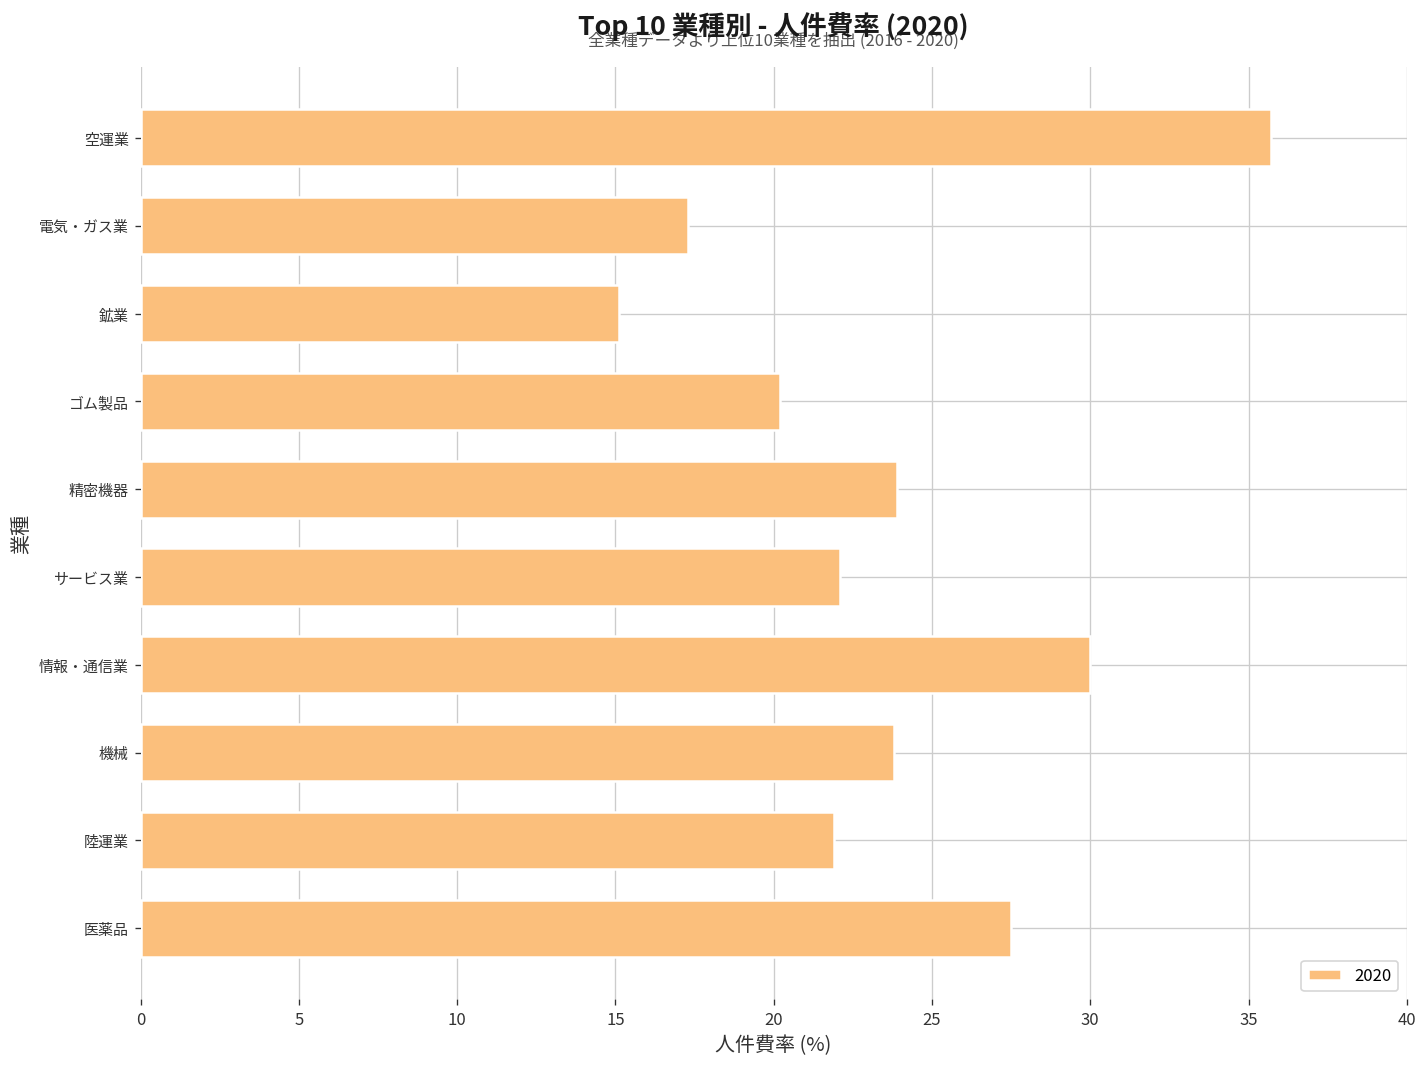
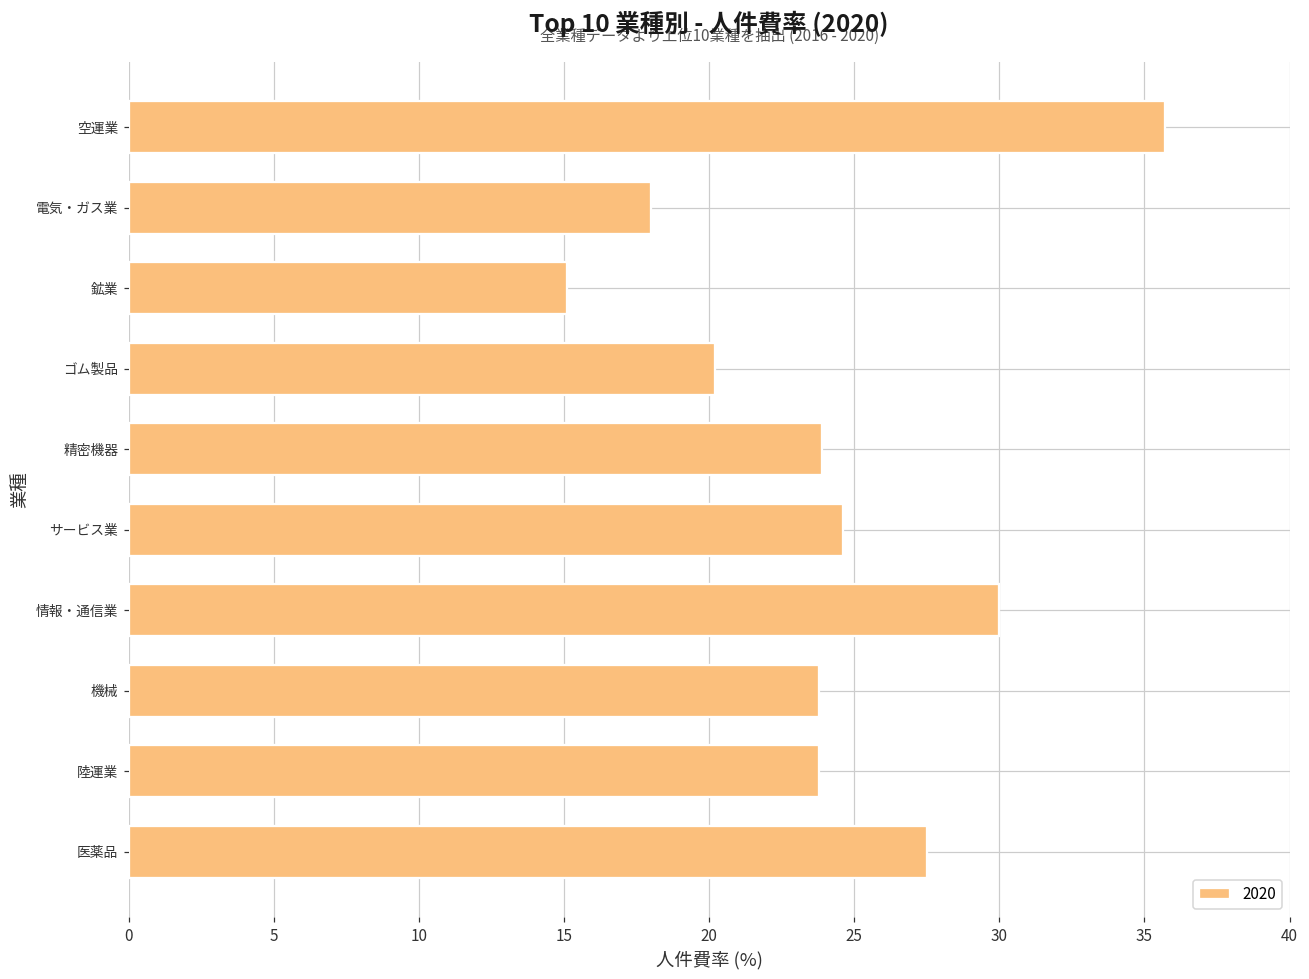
  {
    "空運業": 35.7,
-   "電気・ガス業": 17.3,
+   "電気・ガス業": 18.0,
    "鉱業": 15.1,
    "ゴム製品": 20.2,
    "精密機器": 23.9,
-   "サービス業": 22.1,
+   "サービス業": 24.6,
    "情報・通信業": 30.0,
    "機械": 23.8,
-   "陸運業": 21.9,
+   "陸運業": 23.8,
    "医薬品": 27.5
  }
